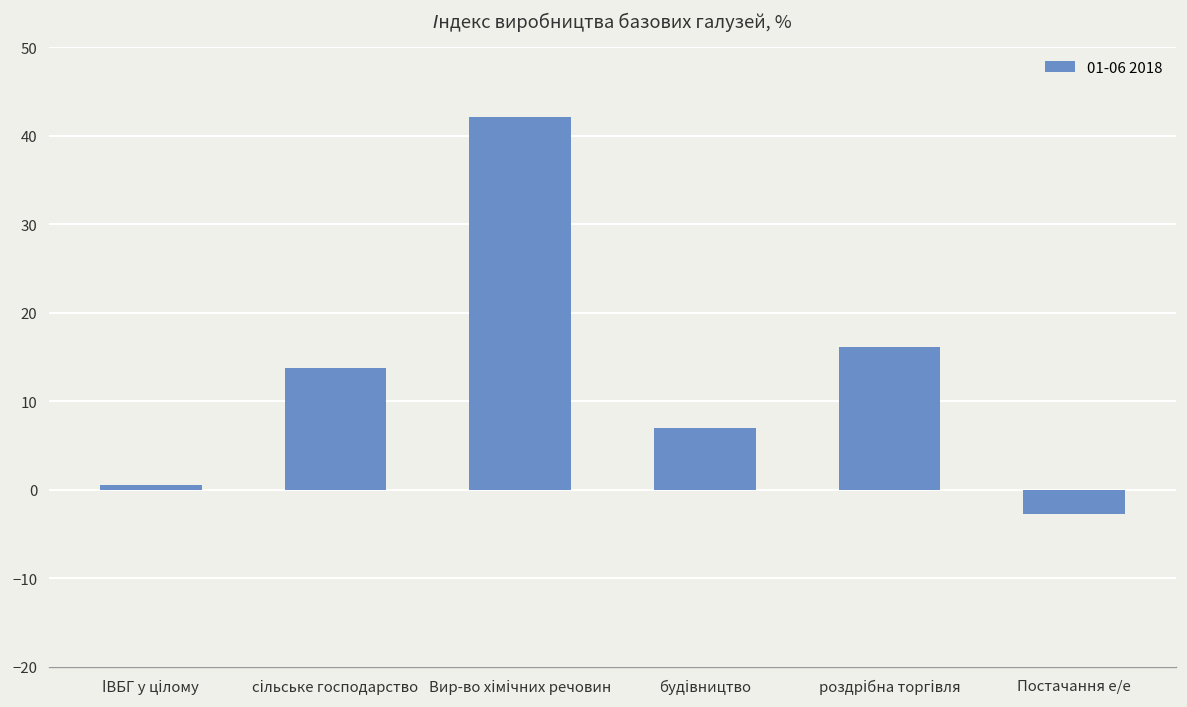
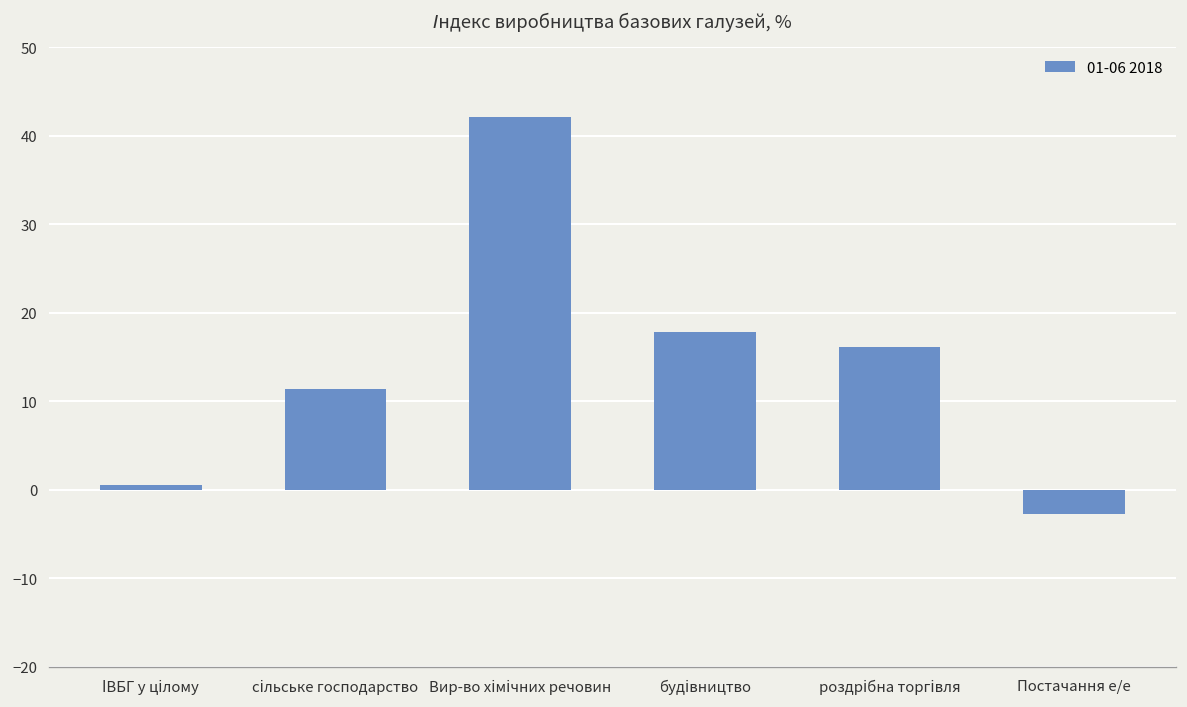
  {
    "ІВБГ у цілому": 1,
-   "сільське господарство": 14,
+   "сільське господарство": 11,
    "Вир-во хімічних речовин": 42,
-   "будівництво": 7,
+   "будівництво": 18,
    "роздрібна торгівля": 16,
    "Постачання е/е": -3
  }
